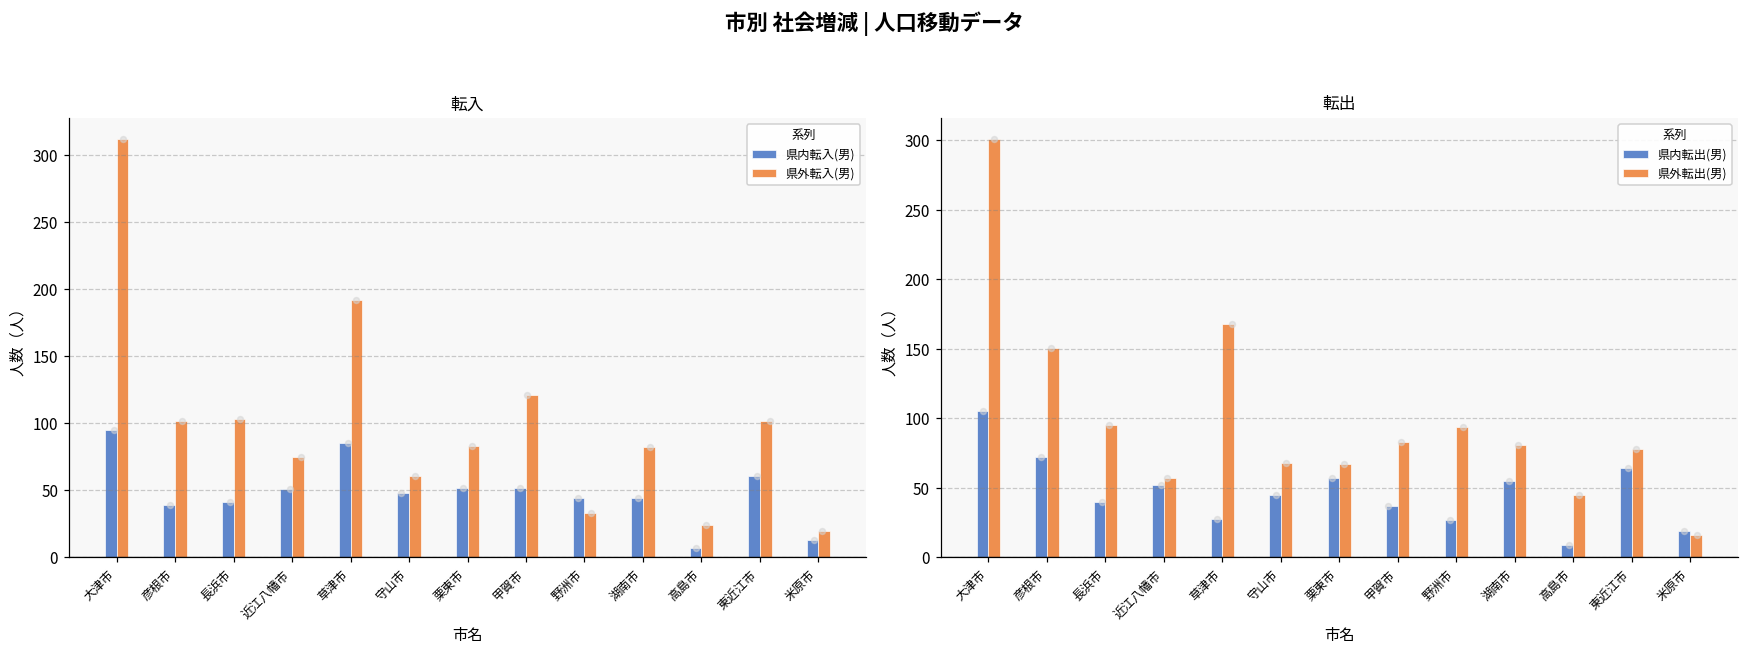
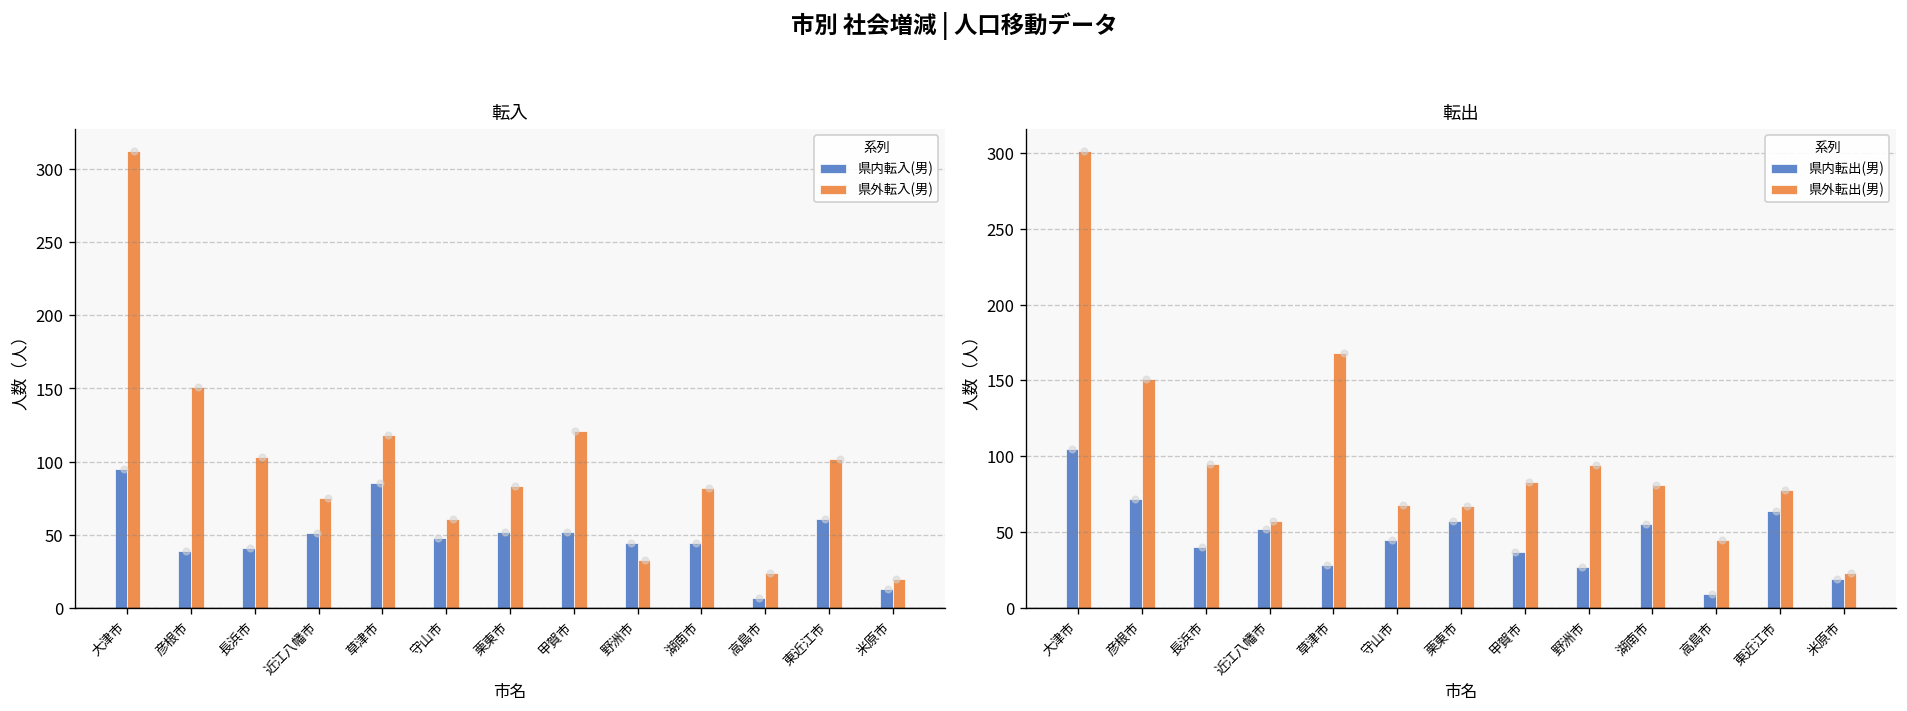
  {
    "転入": {
      "県内転入(男)": {
        "大津市": 95,
        "彦根市": 39,
        "長浜市": 41,
        "近江八幡市": 51,
        "草津市": 85,
        "守山市": 48,
        "栗東市": 52,
        "甲賀市": 52,
        "野洲市": 44,
        "湖南市": 44,
        "高島市": 7,
        "東近江市": 61,
        "米原市": 13
      },
      "県外転入(男)": {
        "大津市": 312,
-       "彦根市": 102,
+       "彦根市": 151,
        "長浜市": 103,
        "近江八幡市": 75,
-       "草津市": 192,
+       "草津市": 118,
        "守山市": 61,
        "栗東市": 83,
        "甲賀市": 121,
        "野洲市": 33,
        "湖南市": 82,
        "高島市": 24,
        "東近江市": 102,
        "米原市": 20
      }
    },
    "転出": {
      "県内転出(男)": {
        "大津市": 105,
        "彦根市": 72,
        "長浜市": 40,
        "近江八幡市": 52,
        "草津市": 28,
        "守山市": 45,
        "栗東市": 57,
        "甲賀市": 37,
        "野洲市": 27,
        "湖南市": 55,
        "高島市": 9,
        "東近江市": 64,
        "米原市": 19
      },
      "県外転出(男)": {
        "大津市": 301,
        "彦根市": 151,
        "長浜市": 95,
        "近江八幡市": 57,
        "草津市": 168,
        "守山市": 68,
        "栗東市": 67,
        "甲賀市": 83,
        "野洲市": 94,
        "湖南市": 81,
        "高島市": 45,
        "東近江市": 78,
-       "米原市": 16
+       "米原市": 23
      }
    }
  }
